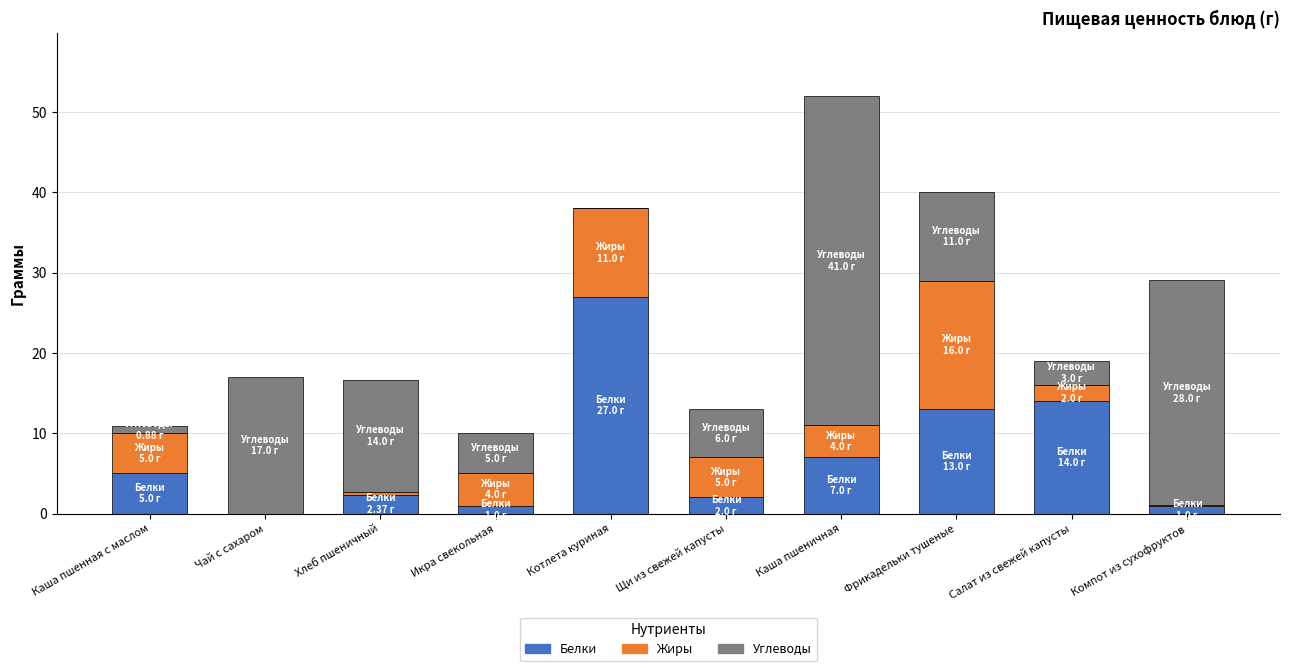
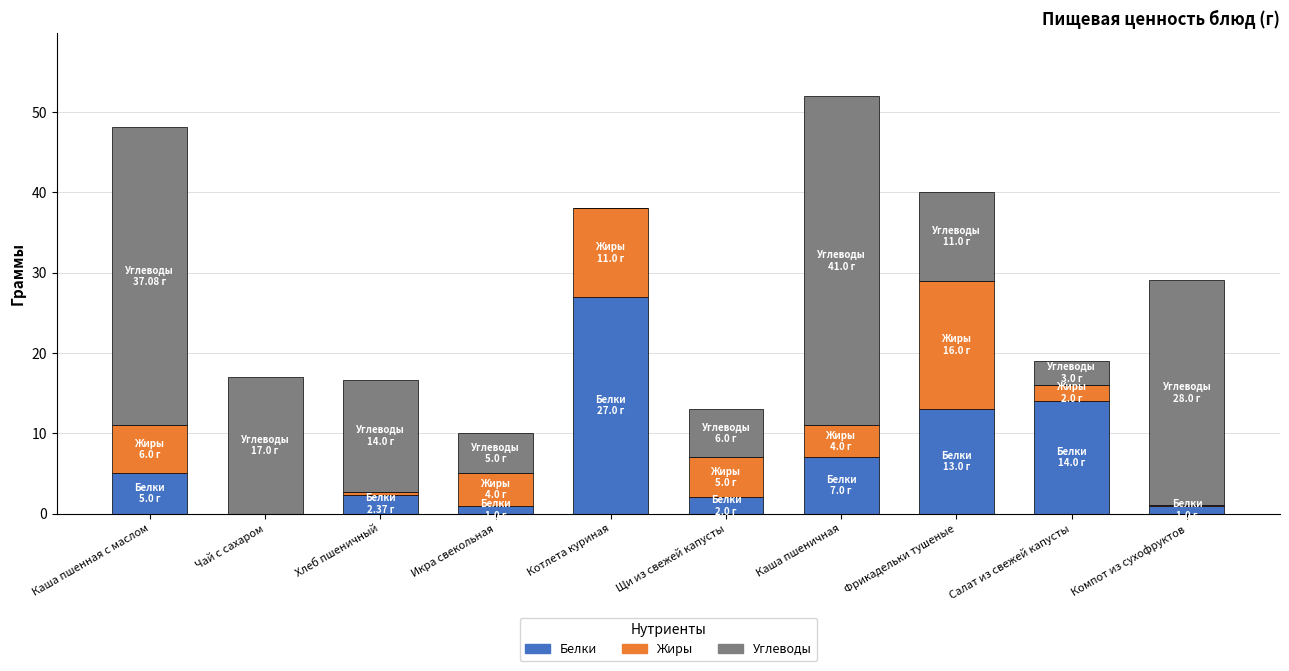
  {
    "Белки": {
      "Каша пшенная с маслом": 5.0,
      "Хлеб пшеничный": 2.37,
      "Икра свекольная": 1.0,
      "Котлета куриная": 27.0,
      "Щи из свежей капусты": 2.0,
      "Каша пшеничная": 7.0,
      "Фрикадельки тушеные": 13.0,
      "Салат из свежей капусты": 14.0,
      "Компот из сухофруктов": 1.0
    },
    "Жиры": {
-     "Каша пшенная с маслом": 5.0,
+     "Каша пшенная с маслом": 6.0,
      "Икра свекольная": 4.0,
      "Котлета куриная": 11.0,
      "Щи из свежей капусты": 5.0,
      "Каша пшеничная": 4.0,
      "Фрикадельки тушеные": 16.0,
      "Салат из свежей капусты": 2.0
    },
    "Углеводы": {
-     "Каша пшенная с маслом": 0.88,
+     "Каша пшенная с маслом": 37.08,
      "Чай с сахаром": 17.0,
      "Хлеб пшеничный": 14.0,
      "Икра свекольная": 5.0,
      "Щи из свежей капусты": 6.0,
      "Каша пшеничная": 41.0,
      "Фрикадельки тушеные": 11.0,
      "Салат из свежей капусты": 3.0,
      "Компот из сухофруктов": 28.0
    }
  }
